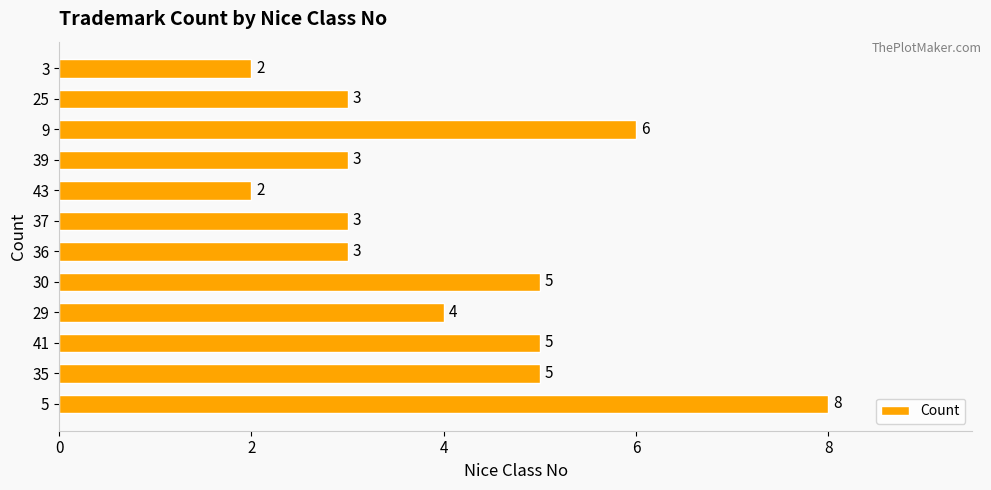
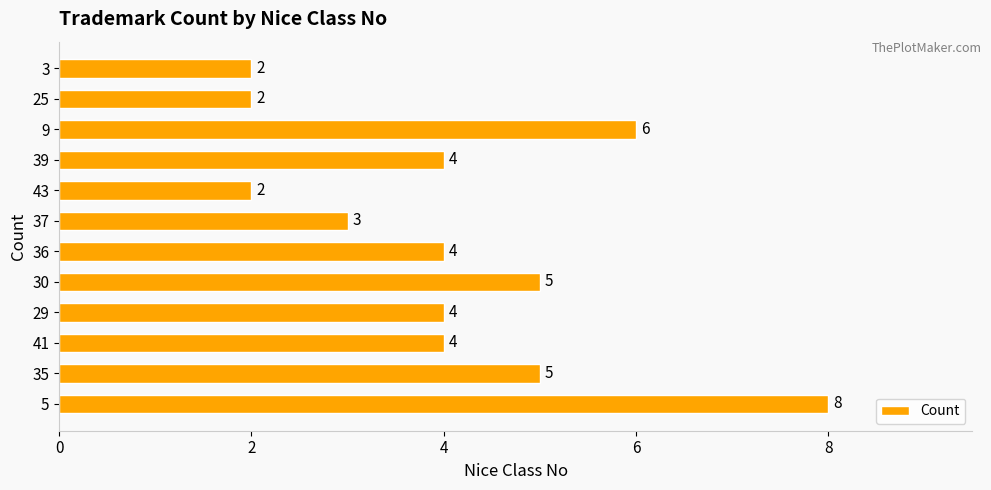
  {
    "3": 2,
-   "25": 3,
+   "25": 2,
    "9": 6,
-   "39": 3,
+   "39": 4,
    "43": 2,
    "37": 3,
-   "36": 3,
+   "36": 4,
    "30": 5,
    "29": 4,
-   "41": 5,
+   "41": 4,
    "35": 5,
    "5": 8
  }
